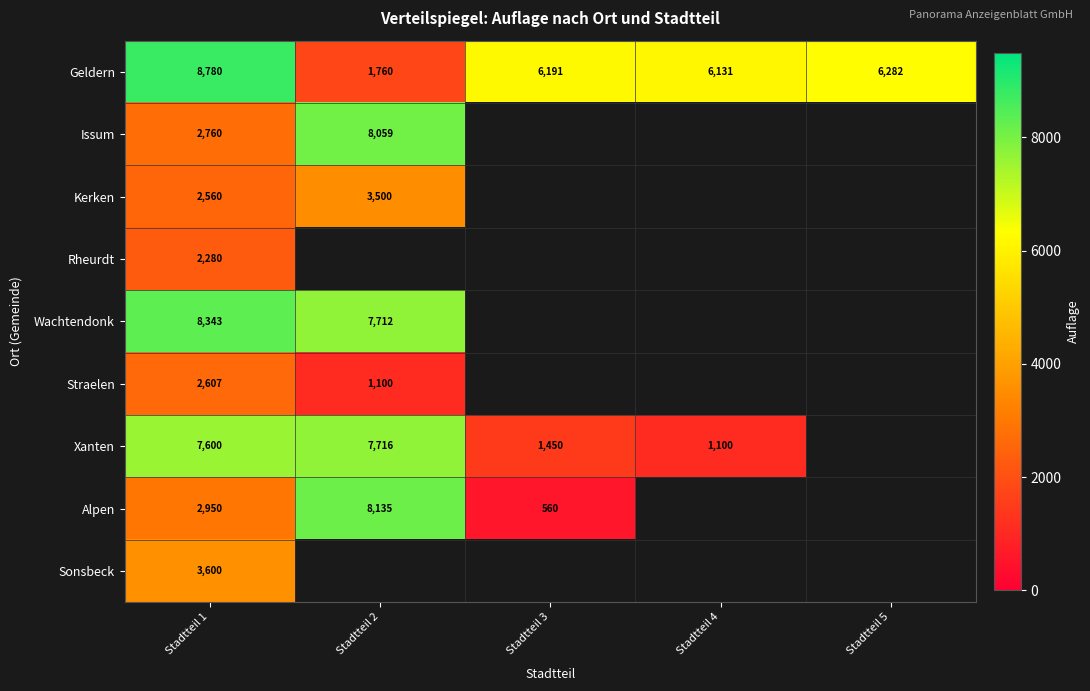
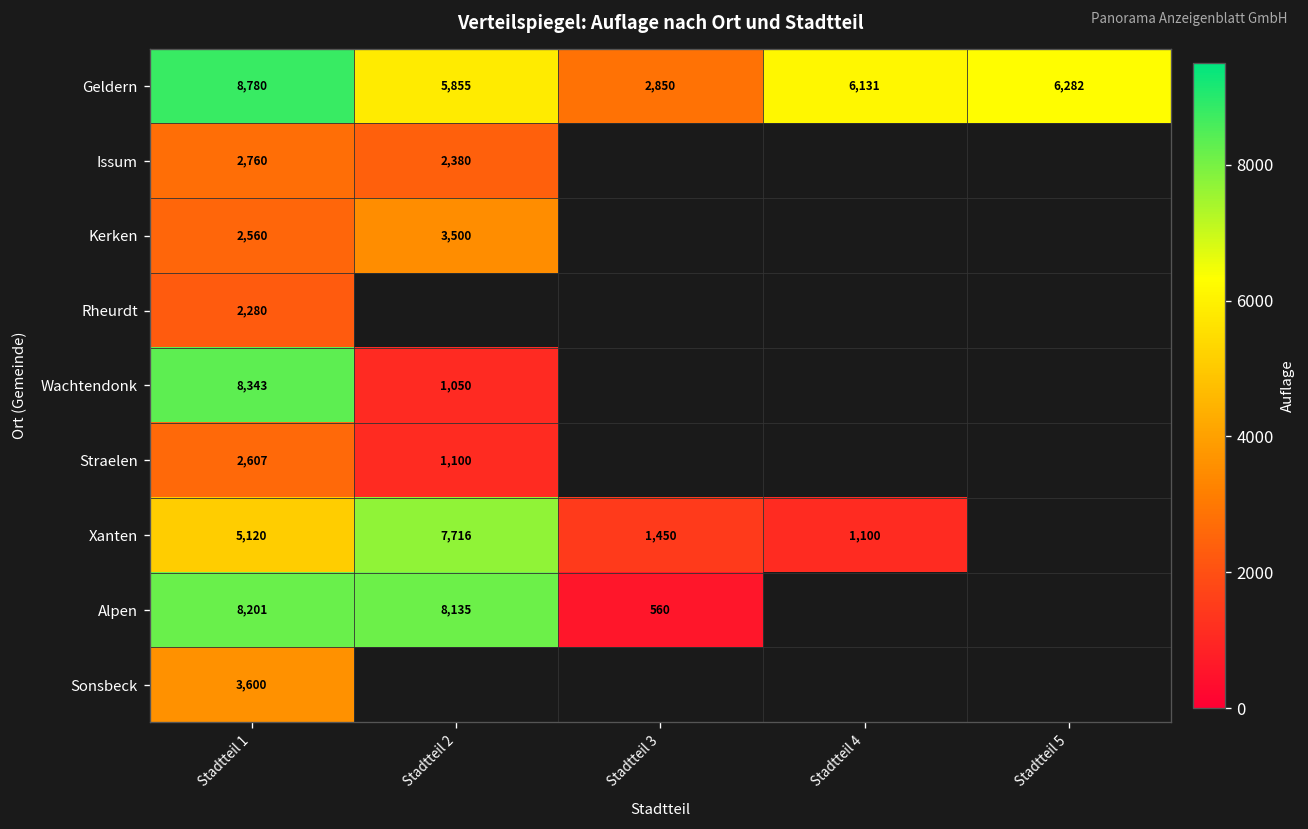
  {
    "Geldern": {
      "Stadtteil 1": "8,780",
-     "Stadtteil 2": "1,760",
-     "Stadtteil 3": "6,191",
+     "Stadtteil 2": "5,855",
+     "Stadtteil 3": "2,850",
      "Stadtteil 4": "6,131",
      "Stadtteil 5": "6,282"
    },
    "Issum": {
      "Stadtteil 1": "2,760",
-     "Stadtteil 2": "8,059"
+     "Stadtteil 2": "2,380"
    },
    "Kerken": {
      "Stadtteil 1": "2,560",
      "Stadtteil 2": "3,500"
    },
    "Rheurdt": {
      "Stadtteil 1": "2,280"
    },
    "Wachtendonk": {
      "Stadtteil 1": "8,343",
-     "Stadtteil 2": "7,712"
+     "Stadtteil 2": "1,050"
    },
    "Straelen": {
      "Stadtteil 1": "2,607",
      "Stadtteil 2": "1,100"
    },
    "Xanten": {
-     "Stadtteil 1": "7,600",
+     "Stadtteil 1": "5,120",
      "Stadtteil 2": "7,716",
      "Stadtteil 3": "1,450",
      "Stadtteil 4": "1,100"
    },
    "Alpen": {
-     "Stadtteil 1": "2,950",
+     "Stadtteil 1": "8,201",
      "Stadtteil 2": "8,135",
      "Stadtteil 3": "560"
    },
    "Sonsbeck": {
      "Stadtteil 1": "3,600"
    }
  }
